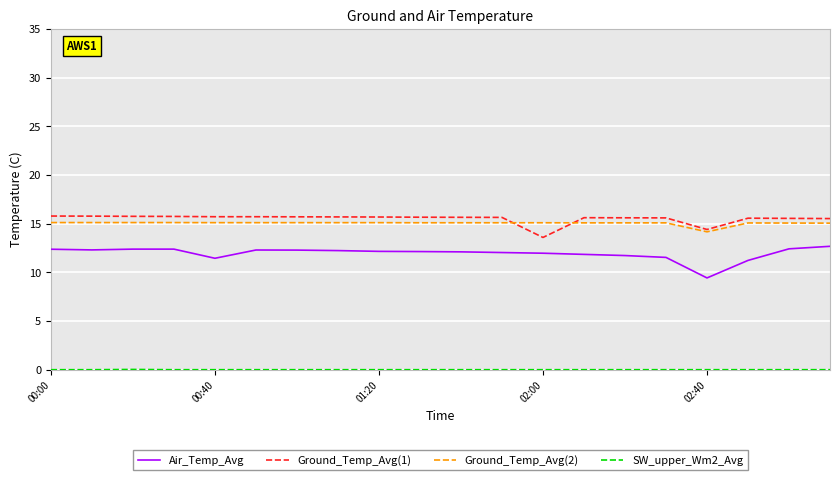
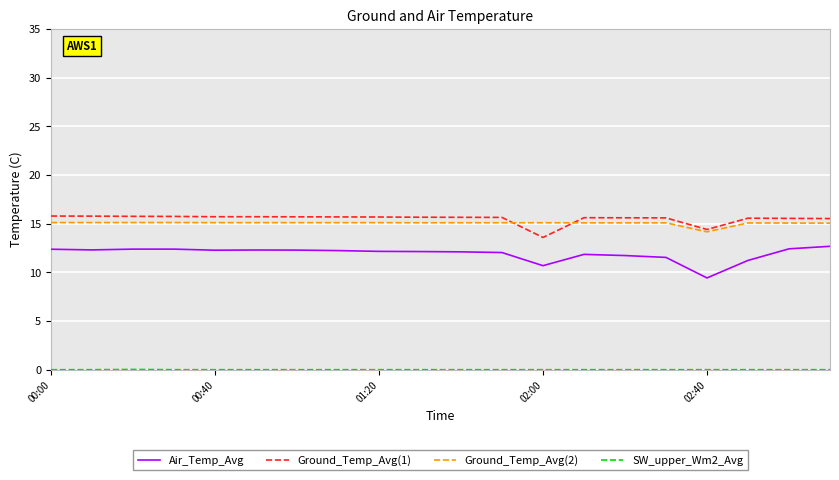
  {
    "Air_Temp_Avg": {
      "00:00": 12,
-     "00:40": 11,
+     "00:40": 12,
      "01:20": 12,
-     "02:00": 12,
+     "02:00": 11,
      "02:40": 9
    },
    "Ground_Temp_Avg(1)": {
      "00:00": 16,
      "00:40": 16,
      "01:20": 16,
      "02:00": 14
    },
    "Ground_Temp_Avg(2)": {
      "00:00": 15,
      "00:40": 15,
      "01:20": 15,
      "02:00": 15
    },
    "SW_upper_Wm2_Avg": {
      "00:00": 0,
      "00:40": 0,
      "01:20": 0,
      "02:00": 0,
      "02:40": 0
    }
  }
